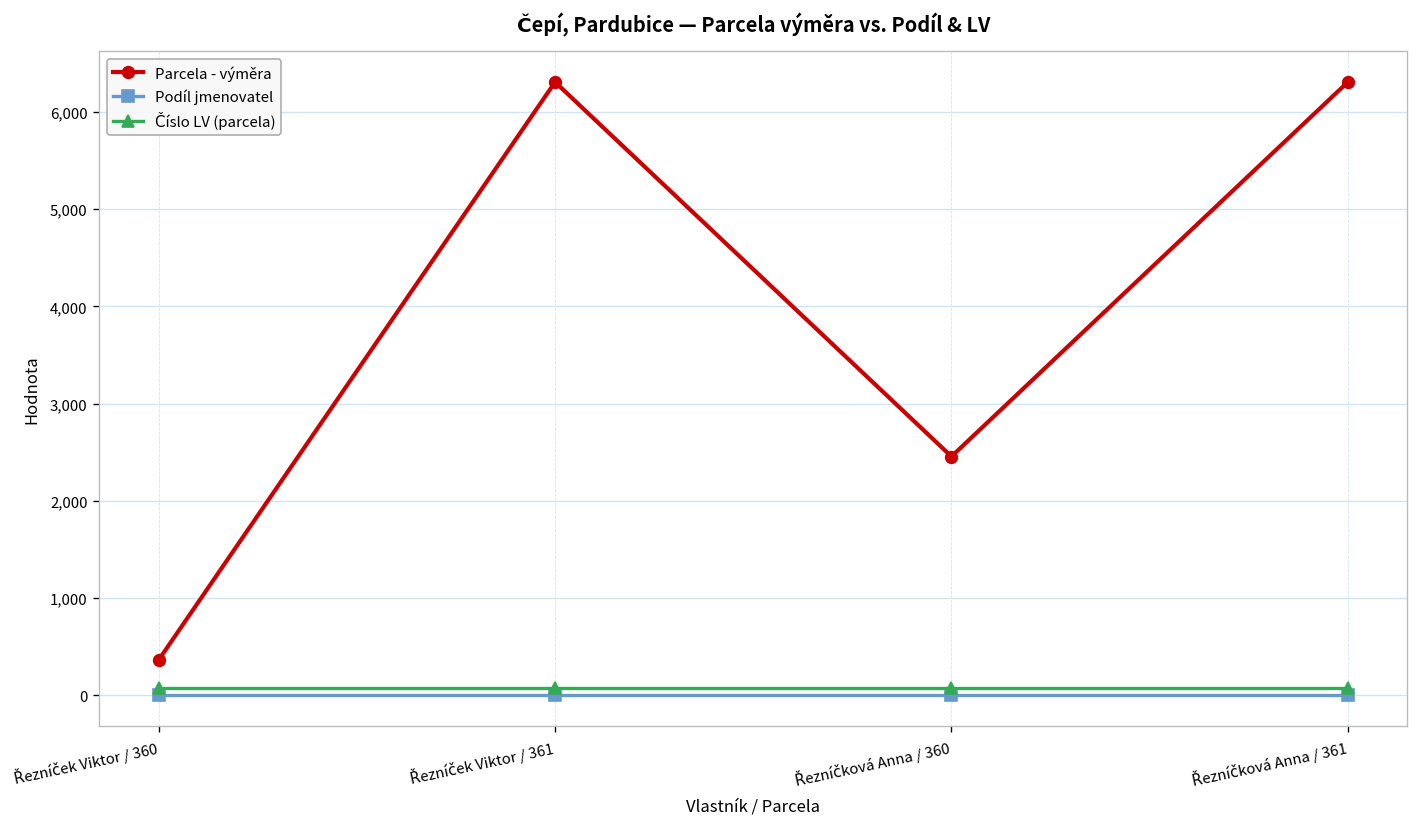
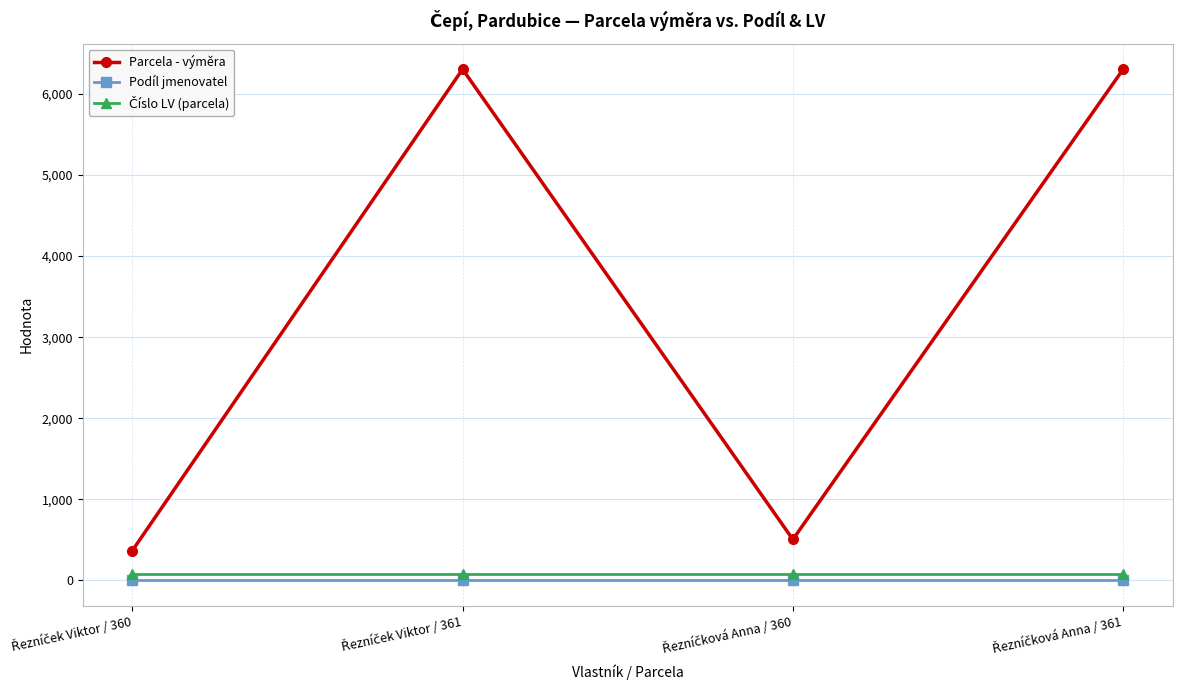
  {
    "Parcela - výměra": {
      "Řezníček Viktor / 360": "400",
      "Řezníček Viktor / 361": "6,300",
-     "Řezníčková Anna / 360": "2,500",
+     "Řezníčková Anna / 360": "500",
      "Řezníčková Anna / 361": "6,300"
    },
    "Podíl jmenovatel": {
      "Řezníček Viktor / 360": "0",
      "Řezníček Viktor / 361": "0",
      "Řezníčková Anna / 360": "0",
      "Řezníčková Anna / 361": "0"
    },
    "Číslo LV (parcela)": {
      "Řezníček Viktor / 360": "100",
      "Řezníček Viktor / 361": "100",
      "Řezníčková Anna / 360": "100",
      "Řezníčková Anna / 361": "100"
    }
  }
